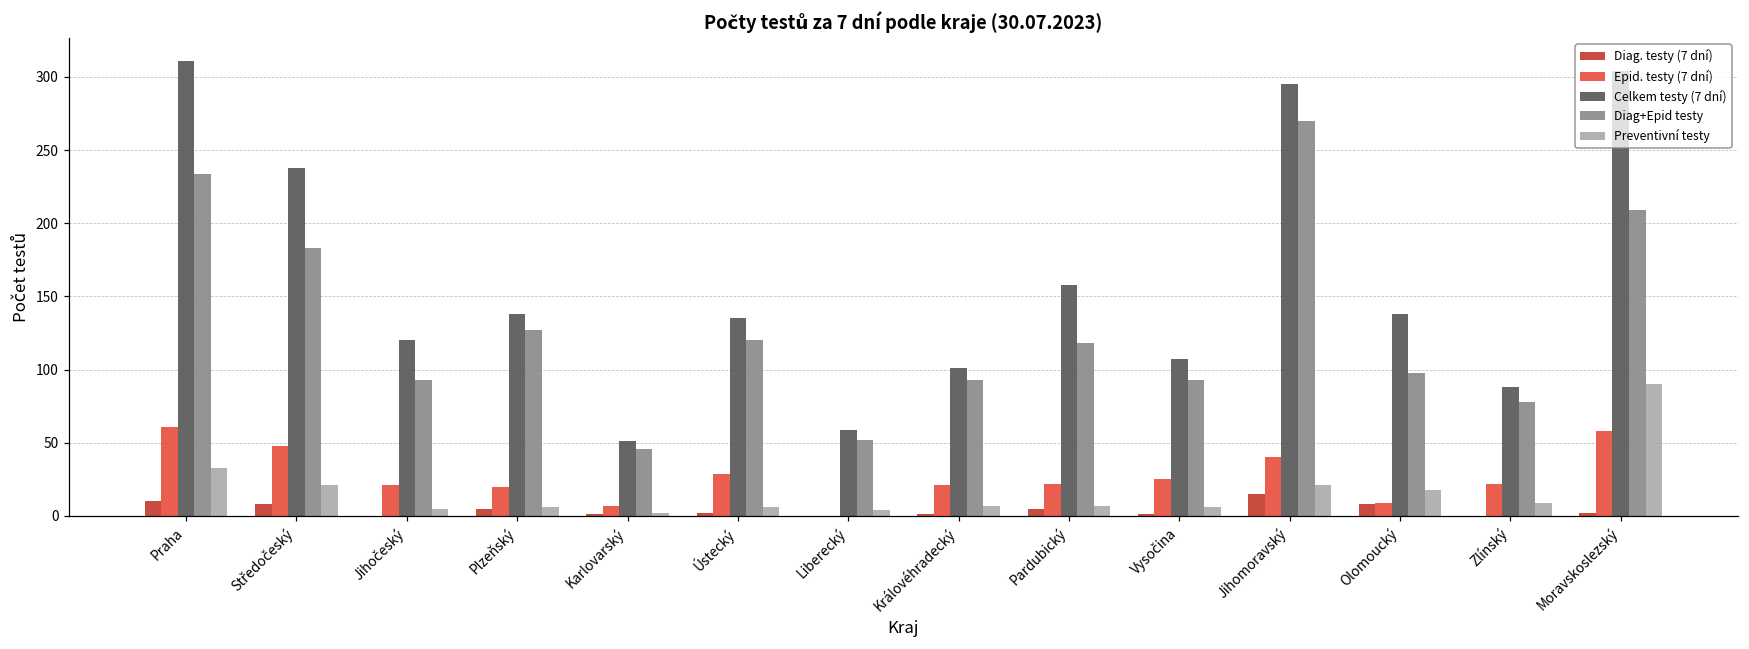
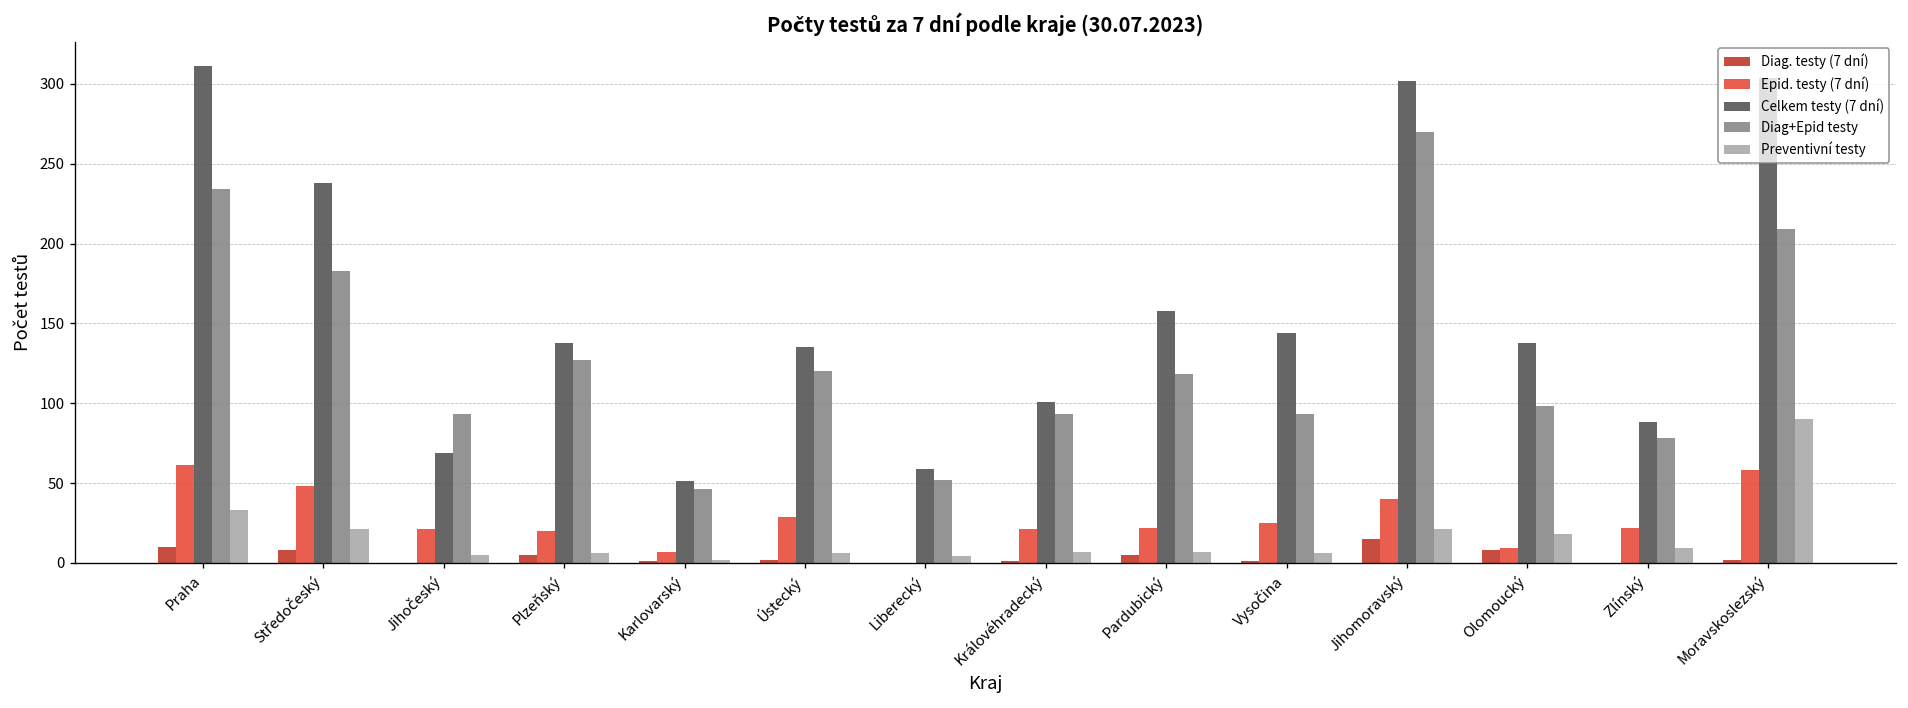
  {
    "Celkem testy (7 dní)": {
      "Praha": 311,
      "Středočeský": 238,
-     "Jihočeský": 120,
+     "Jihočeský": 69,
      "Plzeňský": 138,
      "Karlovarský": 51,
      "Ústecký": 135,
      "Liberecký": 59,
      "Královéhradecký": 101,
      "Pardubický": 158,
-     "Vysočina": 107,
-     "Jihomoravský": 295,
+     "Vysočina": 144,
+     "Jihomoravský": 302,
      "Olomoucký": 138,
      "Zlínský": 88
    }
  }
